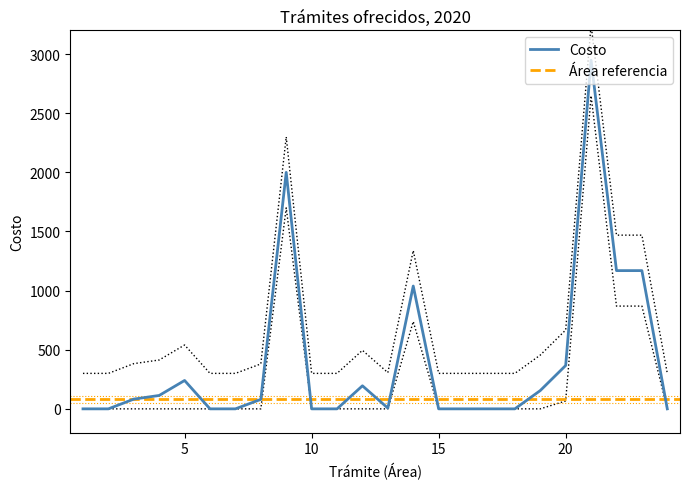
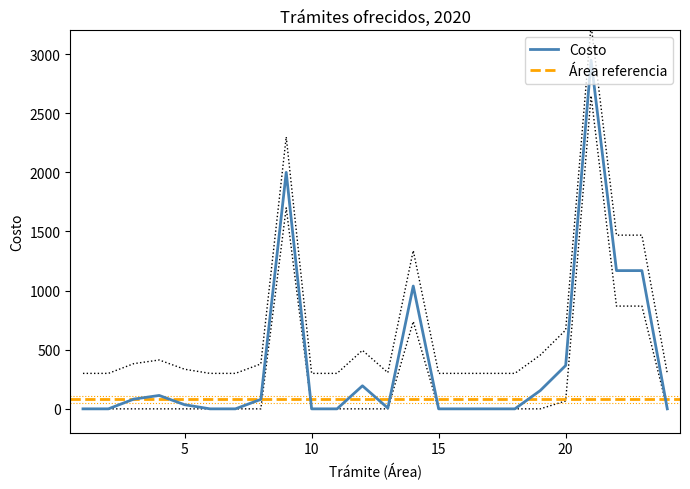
  {
    "Costo": {
-     "5": 240,
+     "5": 40,
      "20": 370
    }
  }
